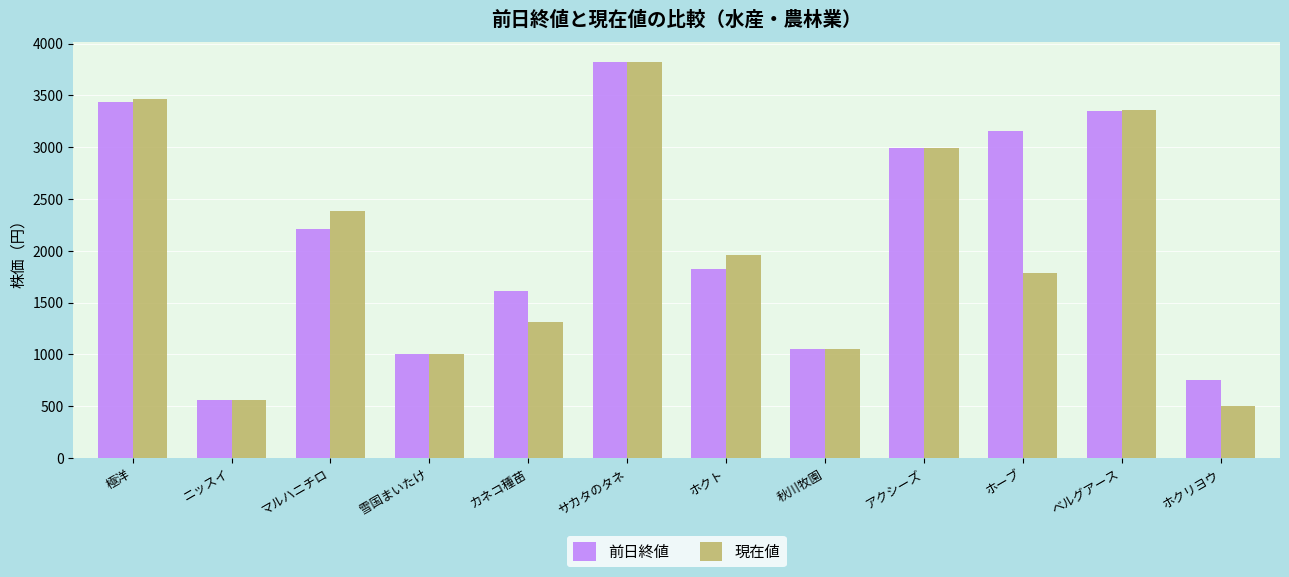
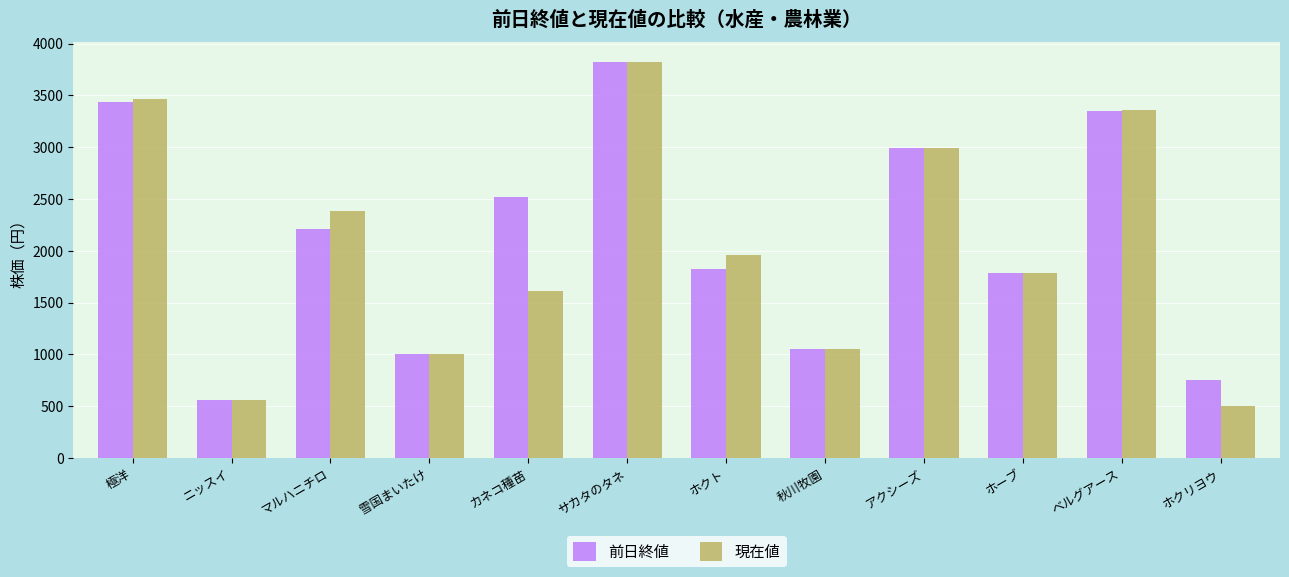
  {
    "前日終値": {
      "極洋": 3440,
      "ニッスイ": 560,
      "マルハニチロ": 2210,
      "雪国まいたけ": 1010,
-     "カネコ種苗": 1610,
+     "カネコ種苗": 2520,
      "サカタのタネ": 3820,
      "ホクト": 1820,
      "秋川牧園": 1050,
      "アクシーズ": 2990,
-     "ホーブ": 3160,
+     "ホーブ": 1790,
      "ベルグアース": 3350,
      "ホクリヨウ": 750
    },
    "現在値": {
      "極洋": 3470,
      "ニッスイ": 560,
      "マルハニチロ": 2390,
      "雪国まいたけ": 1010,
-     "カネコ種苗": 1320,
+     "カネコ種苗": 1610,
      "サカタのタネ": 3830,
      "ホクト": 1960,
      "秋川牧園": 1060,
      "アクシーズ": 2990,
      "ホーブ": 1780,
      "ベルグアース": 3360,
      "ホクリヨウ": 500
    }
  }
